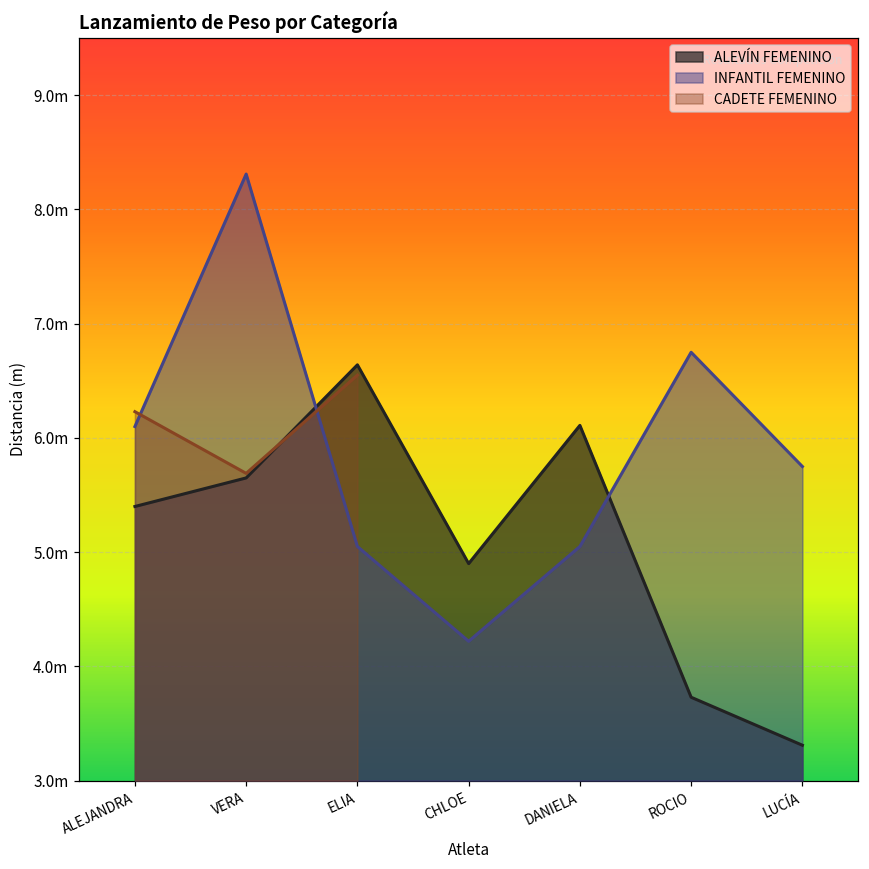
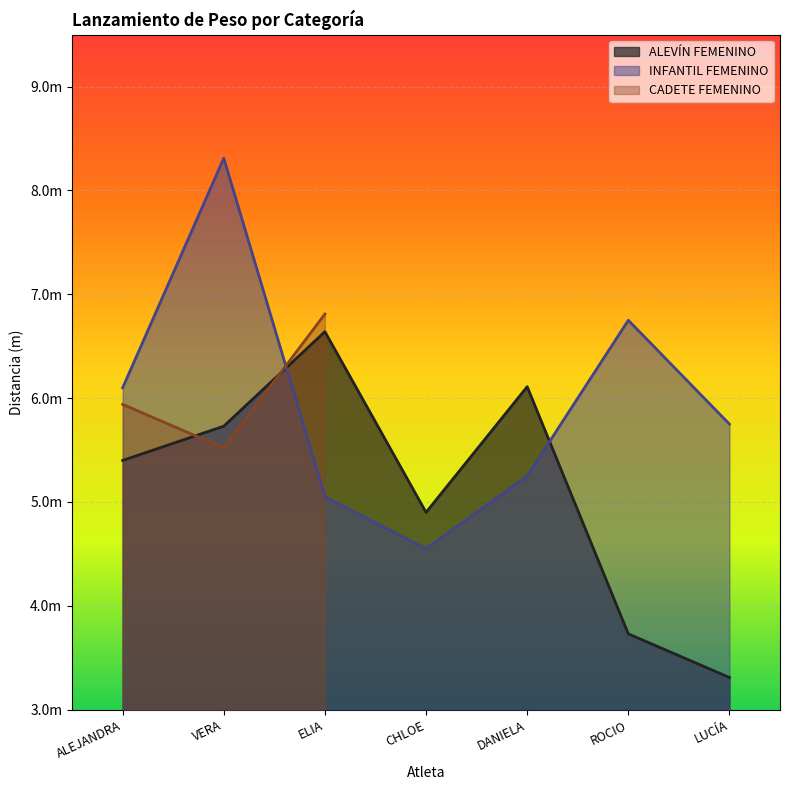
  {
    "ALEVÍN FEMENINO": {
      "ALEJANDRA": "5.40m",
-     "VERA": "5.65m",
+     "VERA": "5.73m",
      "ELIA": "6.64m",
      "CHLOE": "4.90m",
      "DANIELA": "6.11m",
      "ROCIO": "3.73m",
      "LUCÍA": "3.31m"
    },
    "INFANTIL FEMENINO": {
      "ALEJANDRA": "6.10m",
      "VERA": "8.31m",
      "ELIA": "5.05m",
-     "CHLOE": "4.22m",
-     "DANIELA": "5.05m",
+     "CHLOE": "4.55m",
+     "DANIELA": "5.25m",
      "ROCIO": "6.75m",
      "LUCÍA": "5.75m"
    },
    "CADETE FEMENINO": {
-     "ALEJANDRA": "6.23m",
-     "VERA": "5.69m",
-     "ELIA": "6.55m"
+     "ALEJANDRA": "5.94m",
+     "VERA": "5.52m",
+     "ELIA": "6.81m"
    }
  }
